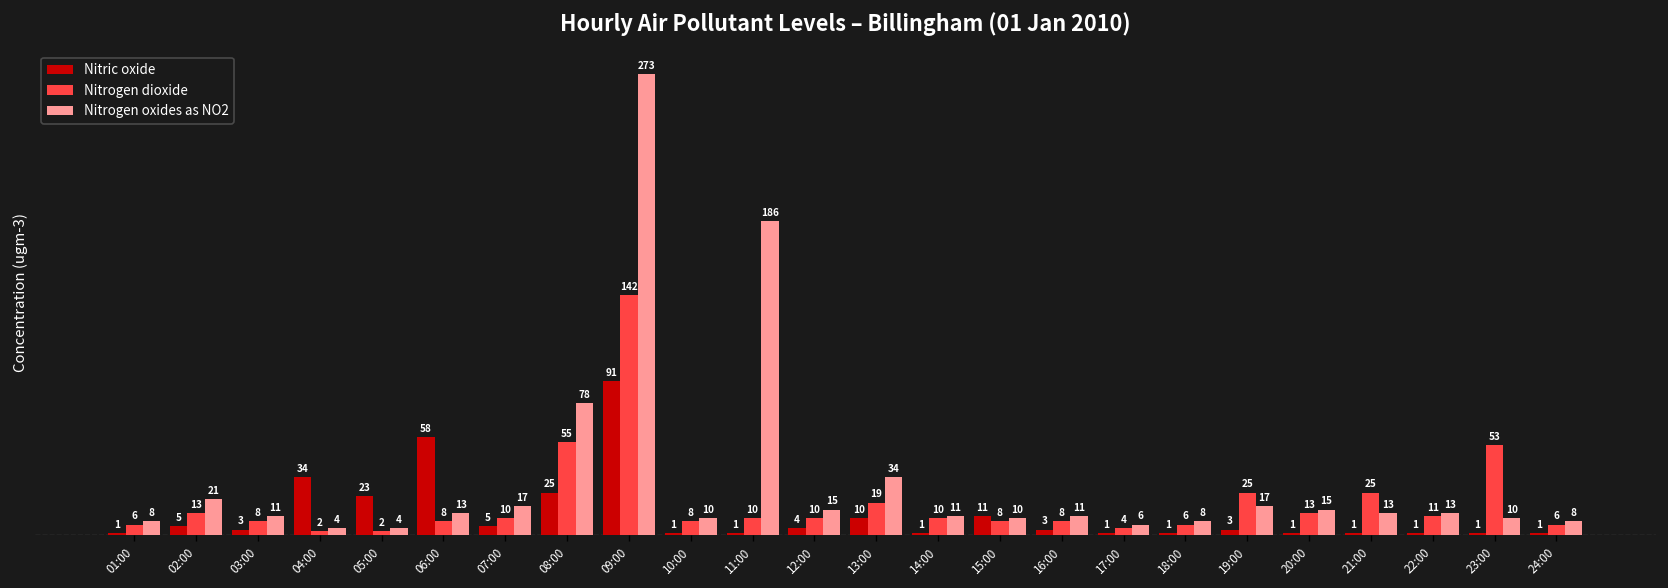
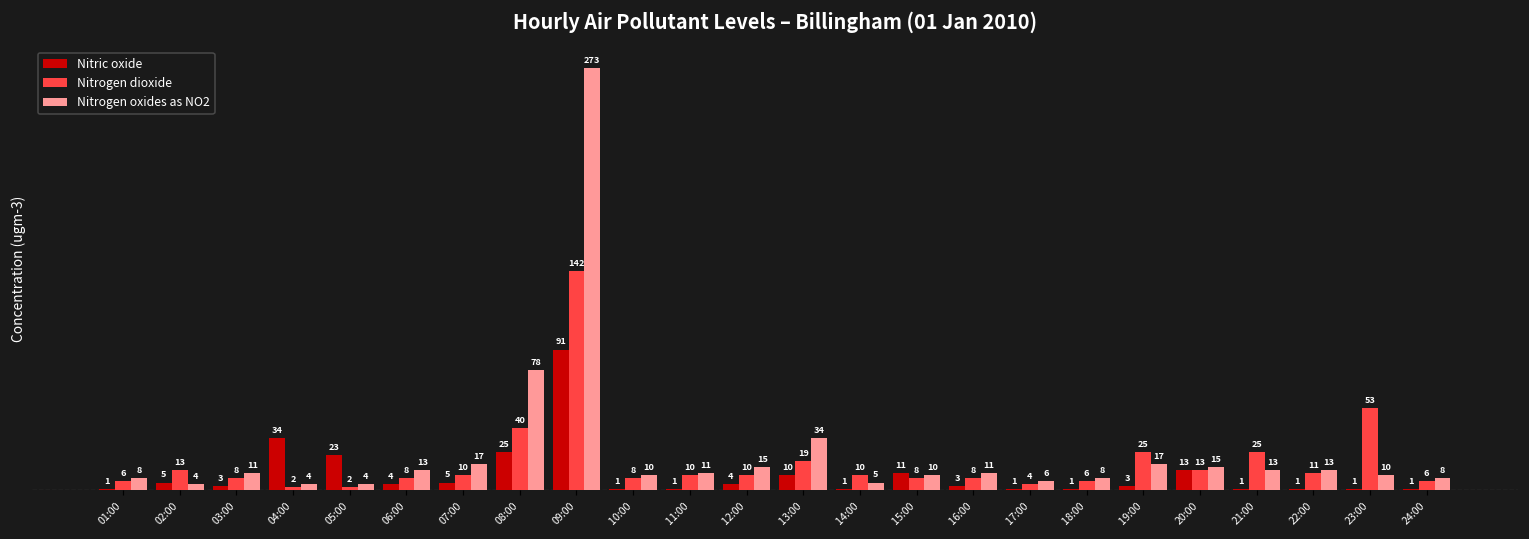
  {
    "Nitric oxide": {
      "01:00": 1,
      "02:00": 5,
      "03:00": 3,
      "04:00": 34,
      "05:00": 23,
-     "06:00": 58,
+     "06:00": 4,
      "07:00": 5,
      "08:00": 25,
      "09:00": 91,
      "10:00": 1,
      "11:00": 1,
      "12:00": 4,
      "13:00": 10,
      "14:00": 1,
      "15:00": 11,
      "16:00": 3,
      "17:00": 1,
      "18:00": 1,
      "19:00": 3,
-     "20:00": 1,
+     "20:00": 13,
      "21:00": 1,
      "22:00": 1,
      "23:00": 1,
      "24:00": 1
    },
    "Nitrogen dioxide": {
      "01:00": 6,
      "02:00": 13,
      "03:00": 8,
      "04:00": 2,
      "05:00": 2,
      "06:00": 8,
      "07:00": 10,
-     "08:00": 55,
+     "08:00": 40,
      "09:00": 142,
      "10:00": 8,
      "11:00": 10,
      "12:00": 10,
      "13:00": 19,
      "14:00": 10,
      "15:00": 8,
      "16:00": 8,
      "17:00": 4,
      "18:00": 6,
      "19:00": 25,
      "20:00": 13,
      "21:00": 25,
      "22:00": 11,
      "23:00": 53,
      "24:00": 6
    },
    "Nitrogen oxides as NO2": {
      "01:00": 8,
-     "02:00": 21,
+     "02:00": 4,
      "03:00": 11,
      "04:00": 4,
      "05:00": 4,
      "06:00": 13,
      "07:00": 17,
      "08:00": 78,
      "09:00": 273,
      "10:00": 10,
-     "11:00": 186,
+     "11:00": 11,
      "12:00": 15,
      "13:00": 34,
-     "14:00": 11,
+     "14:00": 5,
      "15:00": 10,
      "16:00": 11,
      "17:00": 6,
      "18:00": 8,
      "19:00": 17,
      "20:00": 15,
      "21:00": 13,
      "22:00": 13,
      "23:00": 10,
      "24:00": 8
    }
  }
